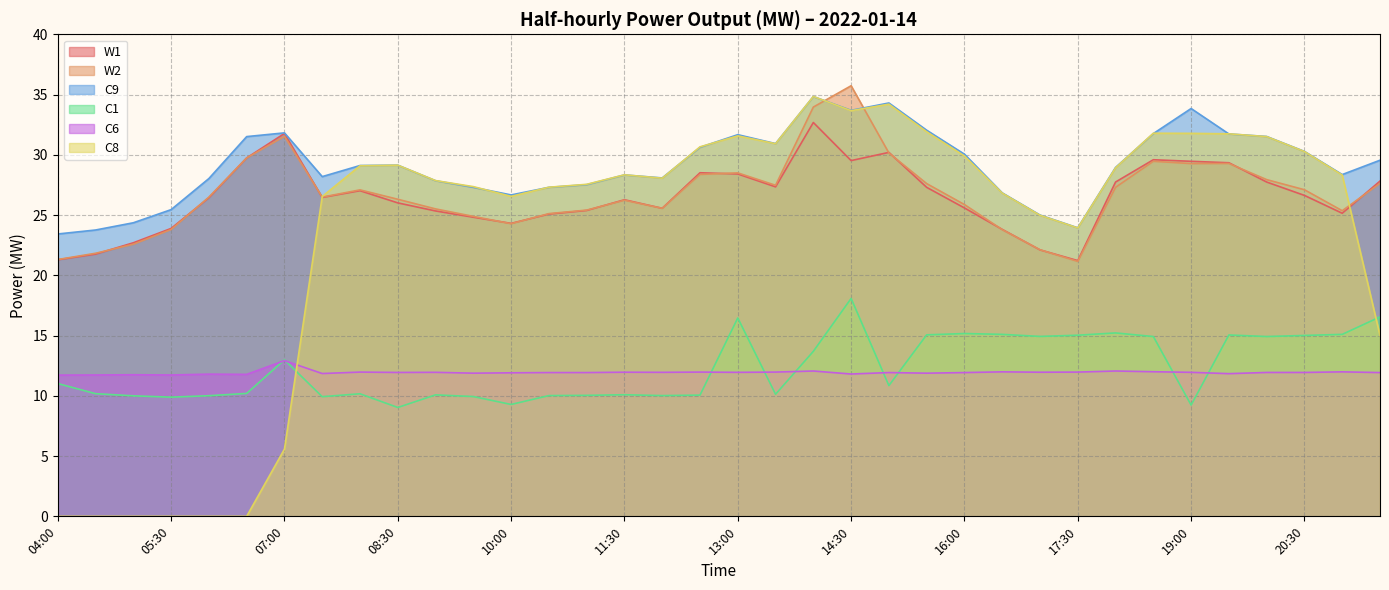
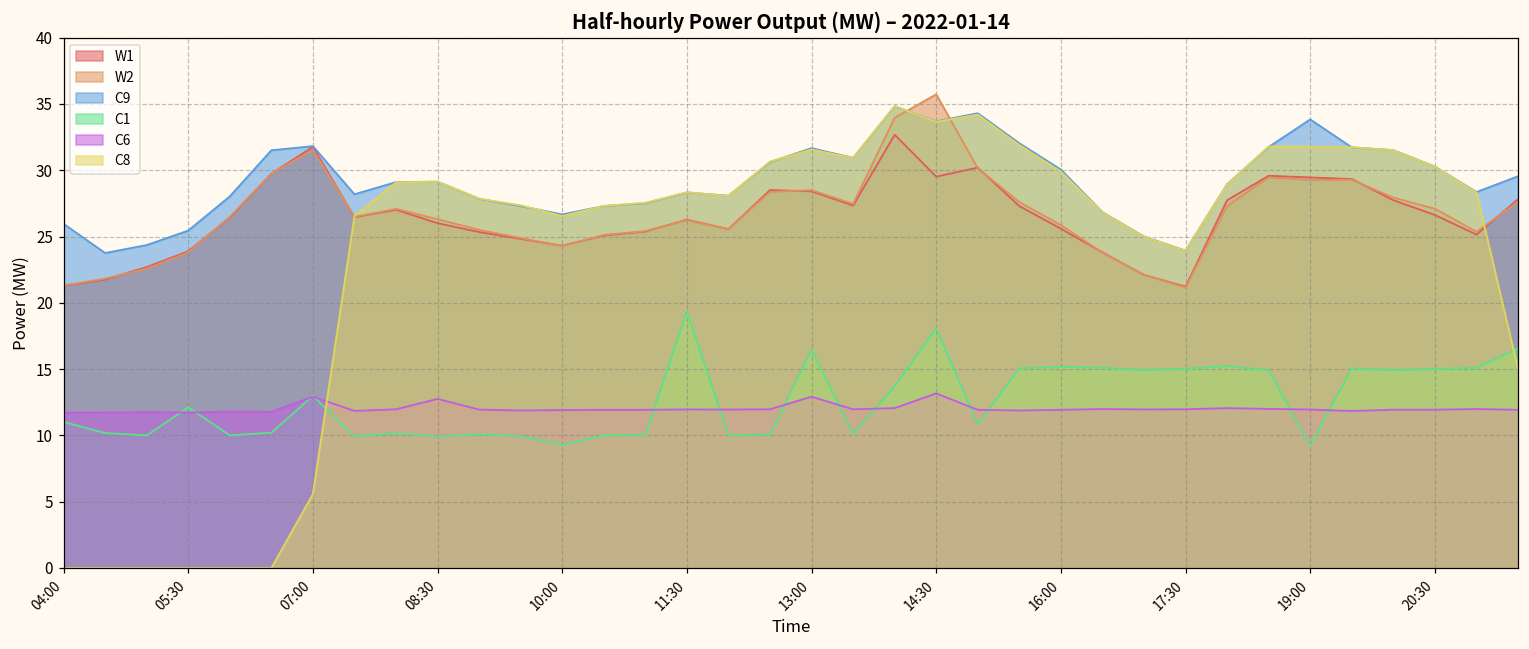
  {
    "C9": {
-     "04:00": 23.4,
+     "04:00": 26.0,
      "05:30": 25.5,
      "19:00": 33.8
    },
    "C1": {
      "04:00": 11.0,
-     "05:30": 9.9,
-     "08:30": 9.0,
+     "05:30": 12.1,
+     "08:30": 9.9,
      "10:00": 9.3,
-     "11:30": 10.1,
+     "11:30": 19.3,
      "13:00": 16.5,
      "14:30": 18.1,
      "16:00": 15.2,
      "17:30": 15.0,
      "19:00": 9.2,
      "20:30": 15.0
    },
    "C6": {
      "04:00": 11.7,
      "05:30": 11.7,
-     "08:30": 11.9,
+     "08:30": 12.8,
      "10:00": 11.9,
      "11:30": 12.0,
-     "13:00": 11.9,
-     "14:30": 11.8,
+     "13:00": 12.9,
+     "14:30": 13.2,
      "16:00": 11.9,
      "17:30": 12.0,
      "19:00": 11.9,
      "20:30": 11.9
    }
  }
